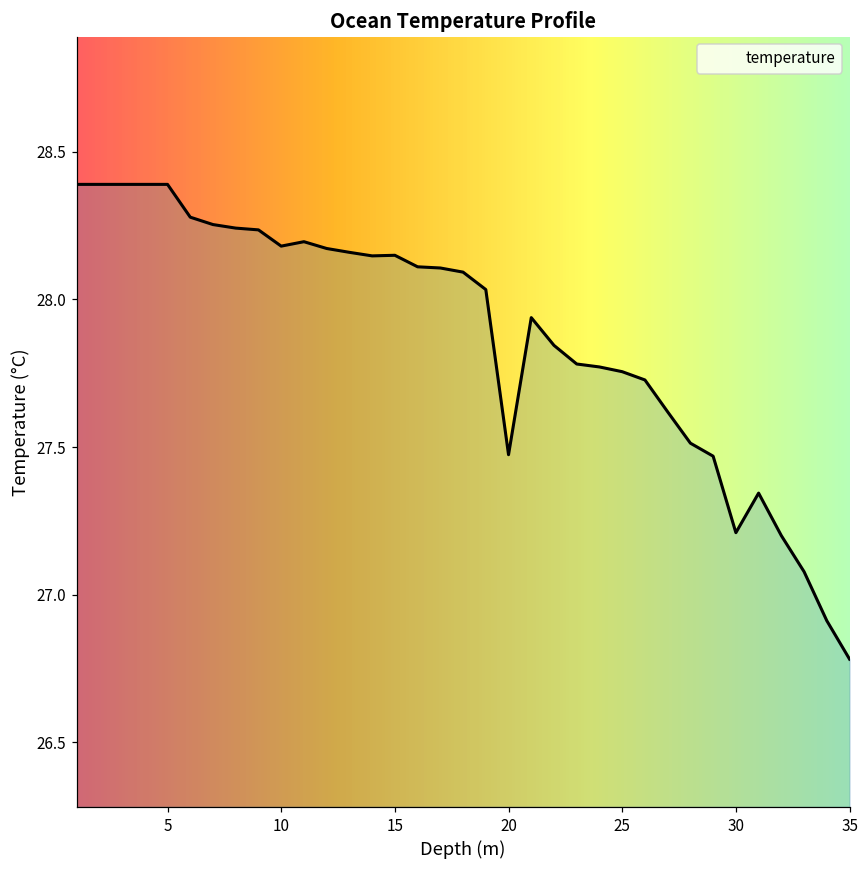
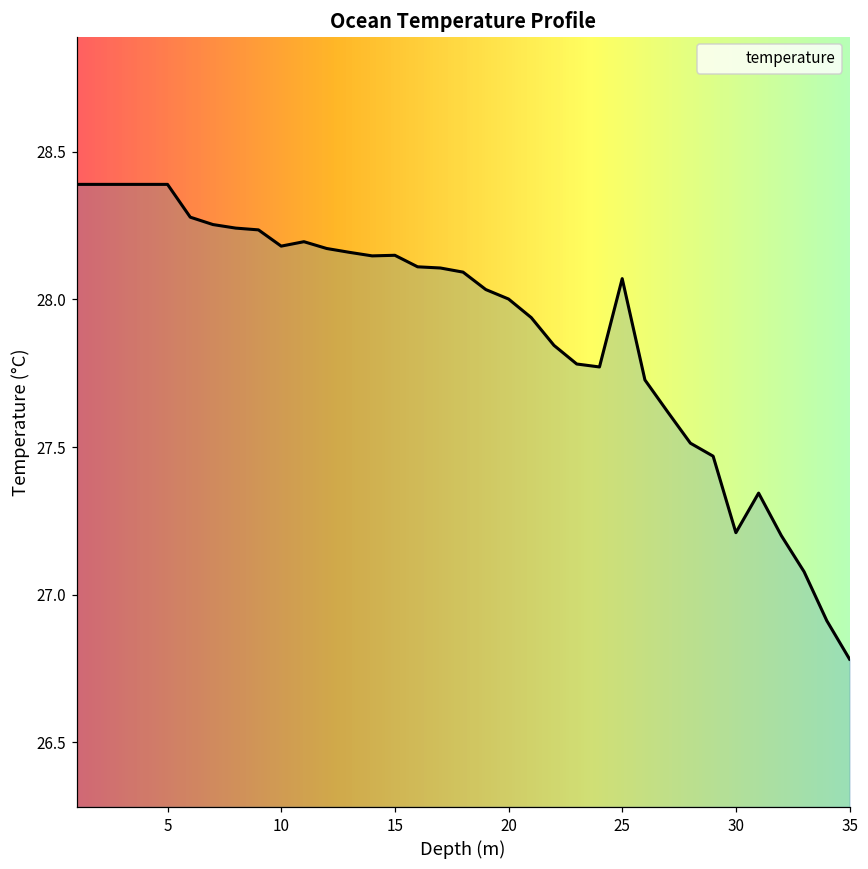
  {
    "5": 28.39,
    "10": 28.18,
    "15": 28.15,
-   "20": 27.47,
-   "25": 27.76,
+   "20": 28.00,
+   "25": 28.07,
    "30": 27.21,
    "35": 26.78
  }
